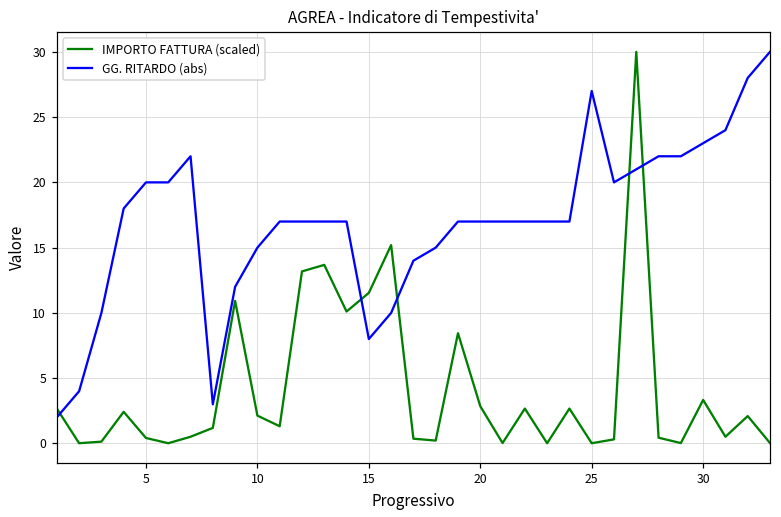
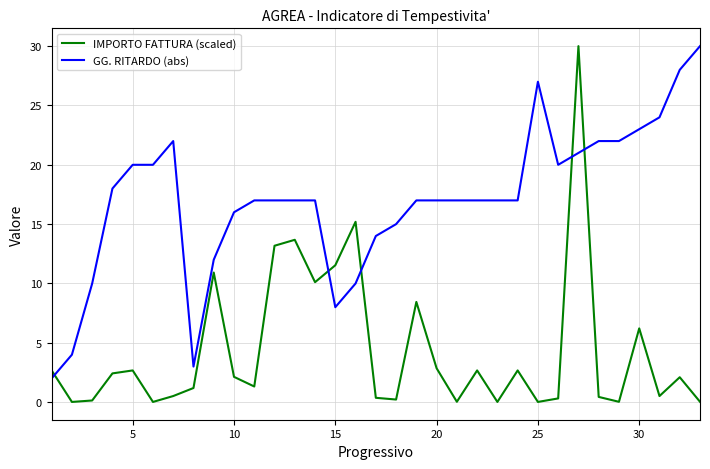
  {
    "IMPORTO FATTURA (scaled)": {
-     "5": 0.4,
+     "5": 2.7,
      "10": 2.1,
      "15": 11.5,
      "20": 2.9,
      "25": 0.0,
-     "30": 3.3
+     "30": 6.2
    },
    "GG. RITARDO (abs)": {
      "5": 20.0,
-     "10": 15.0,
+     "10": 16.0,
      "15": 8.0,
      "20": 17.0,
      "25": 27.0,
      "30": 23.0
    }
  }
